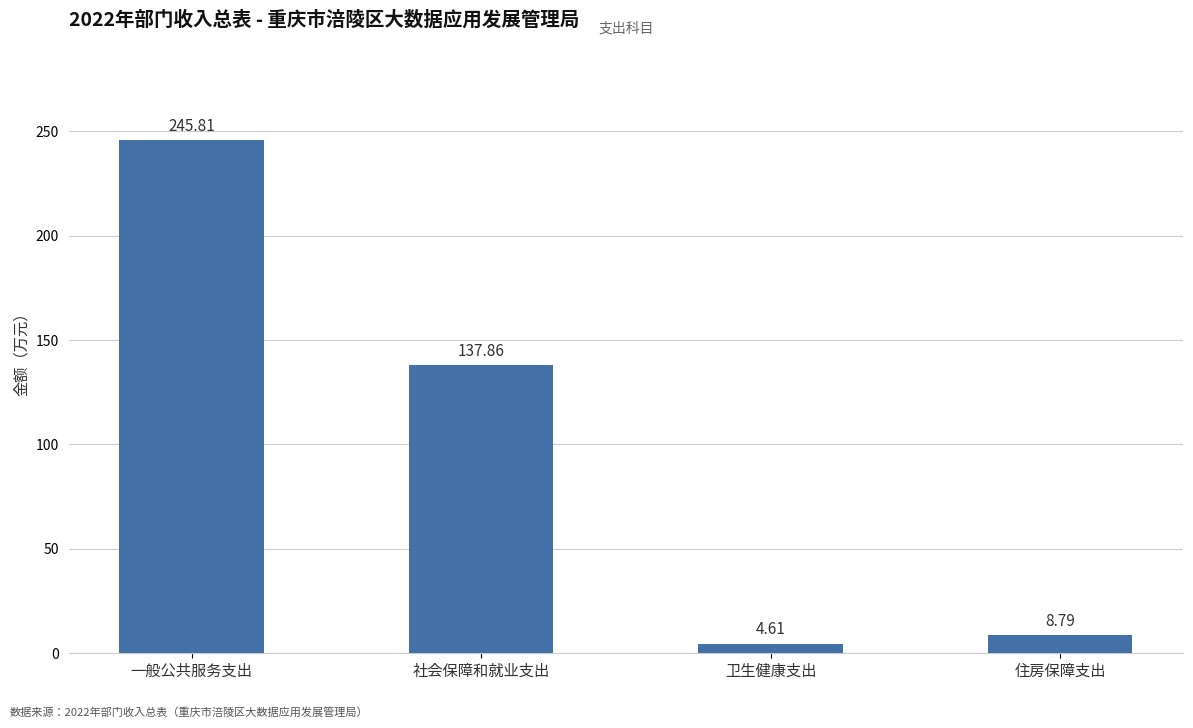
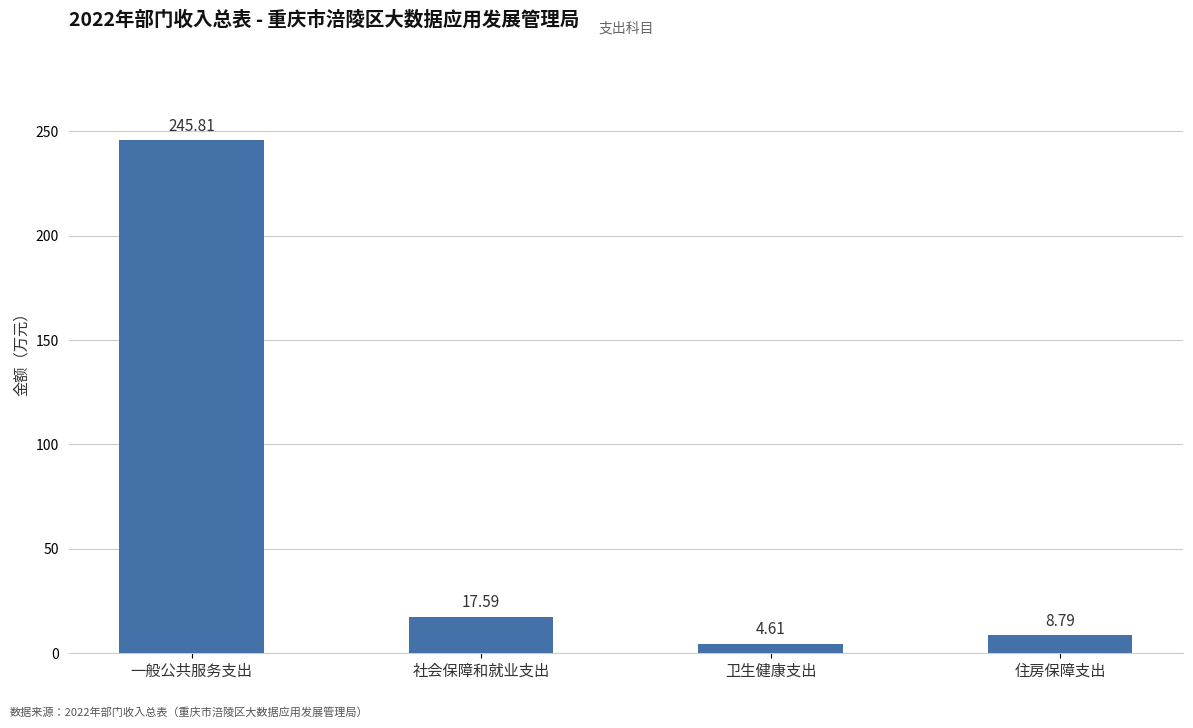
  {
    "一般公共服务支出": 245.81,
-   "社会保障和就业支出": 137.86,
+   "社会保障和就业支出": 17.59,
    "卫生健康支出": 4.61,
    "住房保障支出": 8.79
  }
